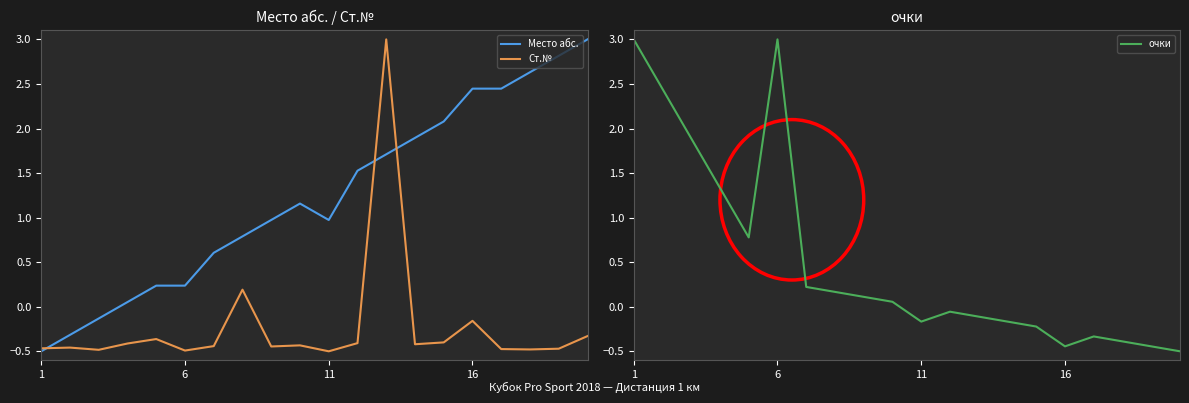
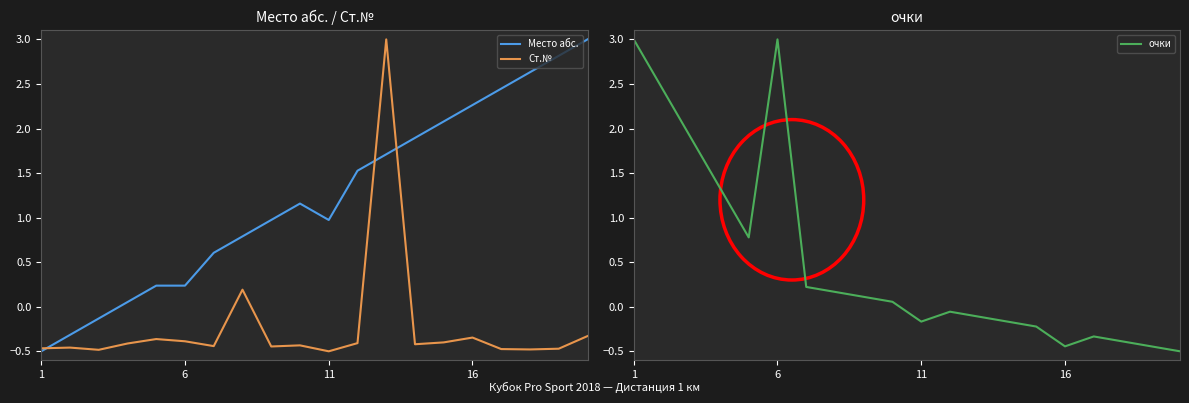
  {
    "Место абс. / Ст.№": {
      "Место абс.": {
        "1": -0.5,
        "6": 0.2,
        "11": 1.0,
-       "16": 2.4
+       "16": 2.3
      },
      "Ст.№": {
        "1": -0.5,
-       "6": -0.5,
+       "6": -0.4,
        "11": -0.5,
-       "16": -0.2
+       "16": -0.3
      }
    },
    "очки": {
      "1": 3.0,
      "6": 3.0,
      "11": -0.2,
      "16": -0.4
    }
  }
